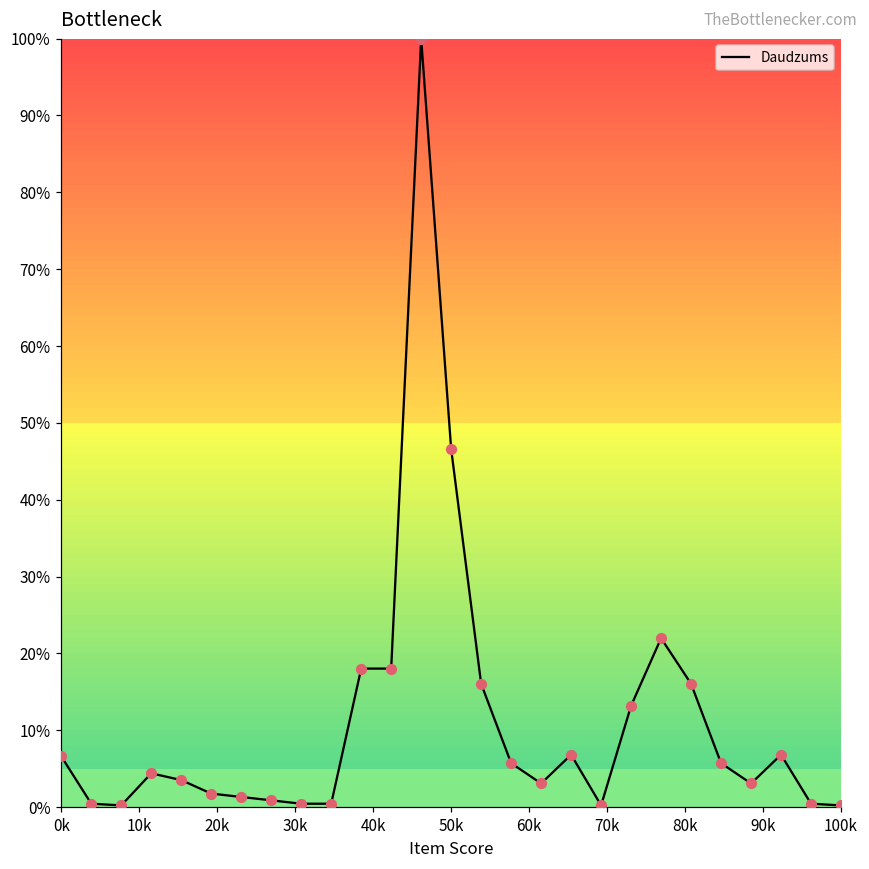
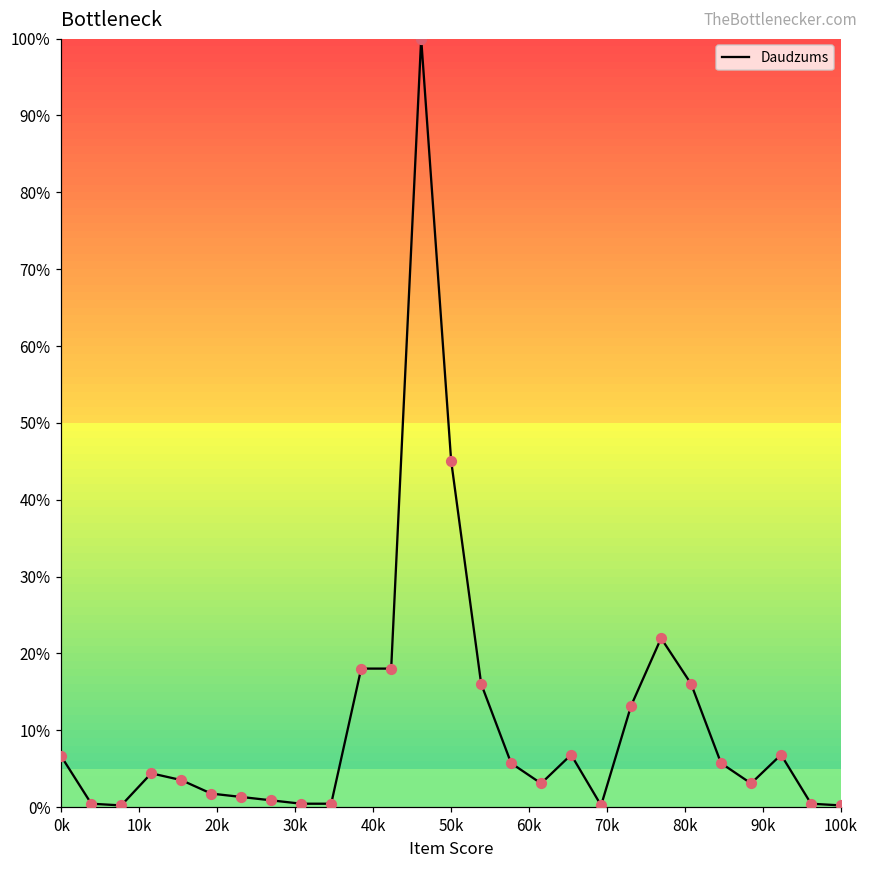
  {
    "0k": "7%",
-   "50k": "47%",
+   "50k": "45%",
    "100k": "0%"
  }
